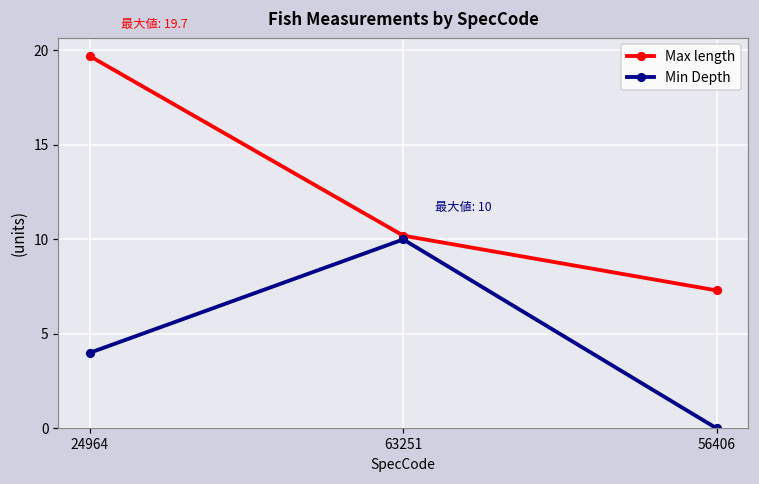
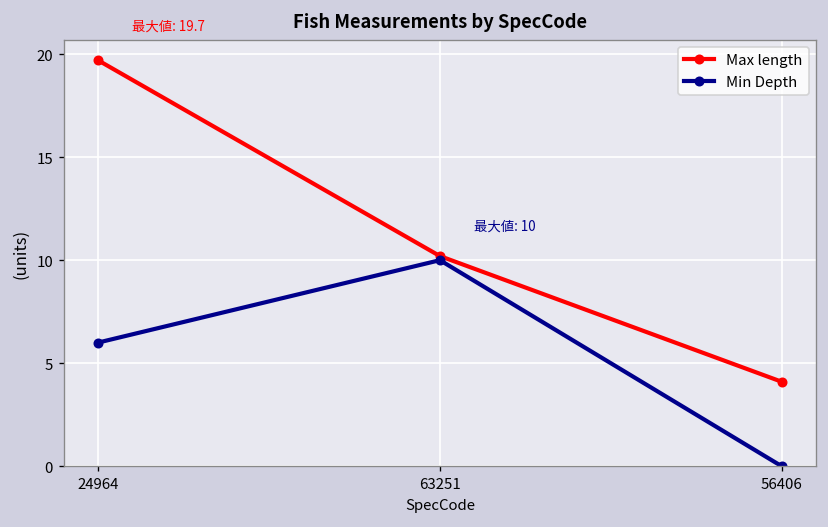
  {
    "Max length": {
      "24964": 19.7,
      "63251": 10.2,
-     "56406": 7.3
+     "56406": 4.1
    },
    "Min Depth": {
-     "24964": 4,
+     "24964": 6,
      "63251": 10,
      "56406": 0
    }
  }
